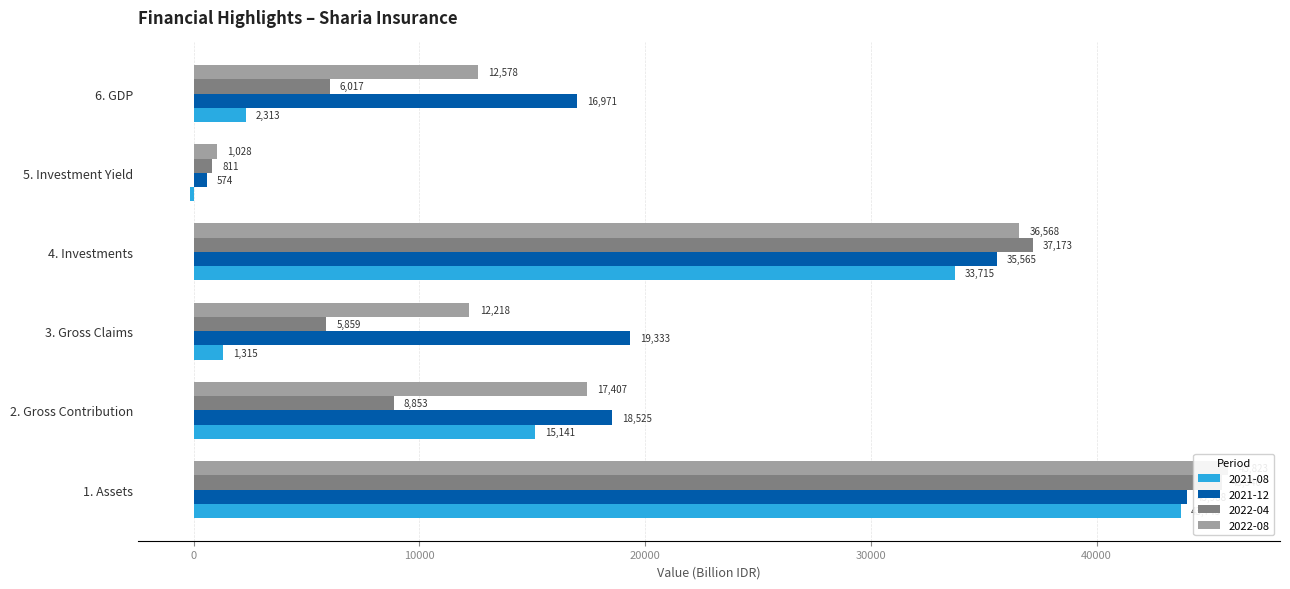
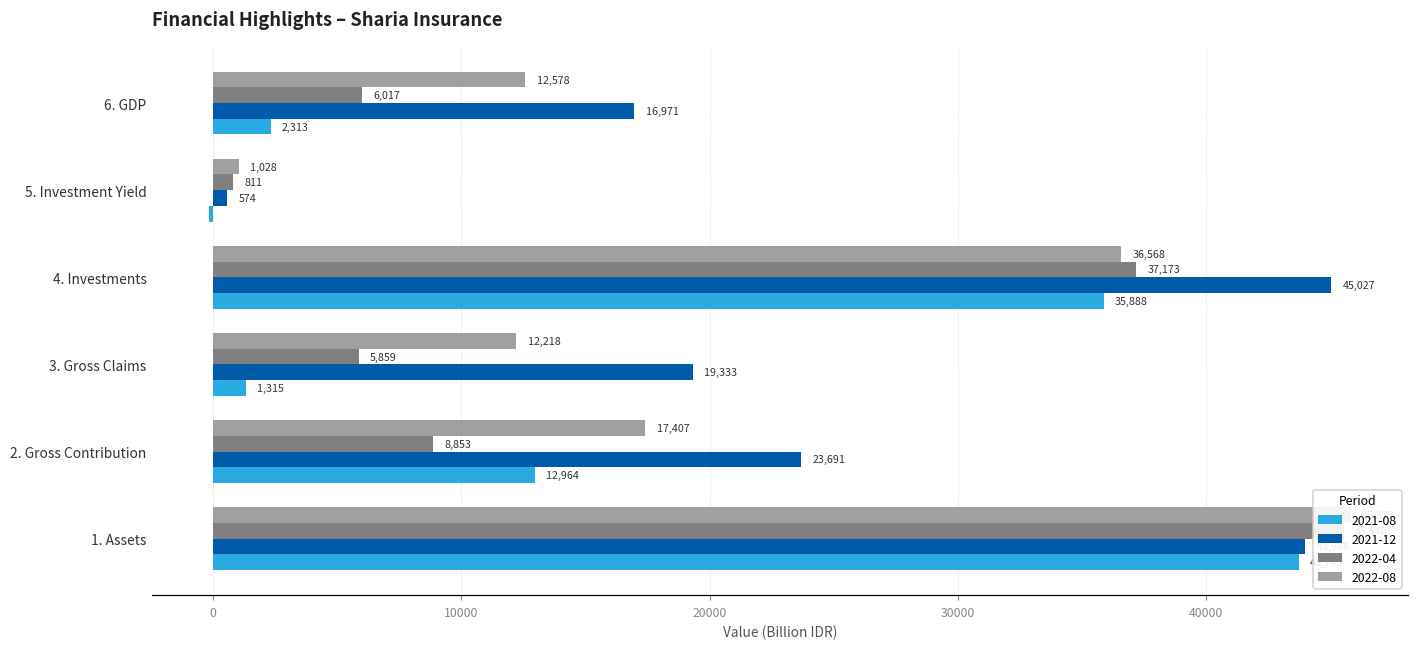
  {
    "2021-08": {
      "6. GDP": "2,313",
-     "4. Investments": "33,715",
+     "4. Investments": "35,888",
      "3. Gross Claims": "1,315",
-     "2. Gross Contribution": "15,141"
+     "2. Gross Contribution": "12,964"
    },
    "2021-12": {
      "6. GDP": "16,971",
      "5. Investment Yield": "574",
-     "4. Investments": "35,565",
+     "4. Investments": "45,027",
      "3. Gross Claims": "19,333",
-     "2. Gross Contribution": "18,525"
+     "2. Gross Contribution": "23,691"
    }
  }
